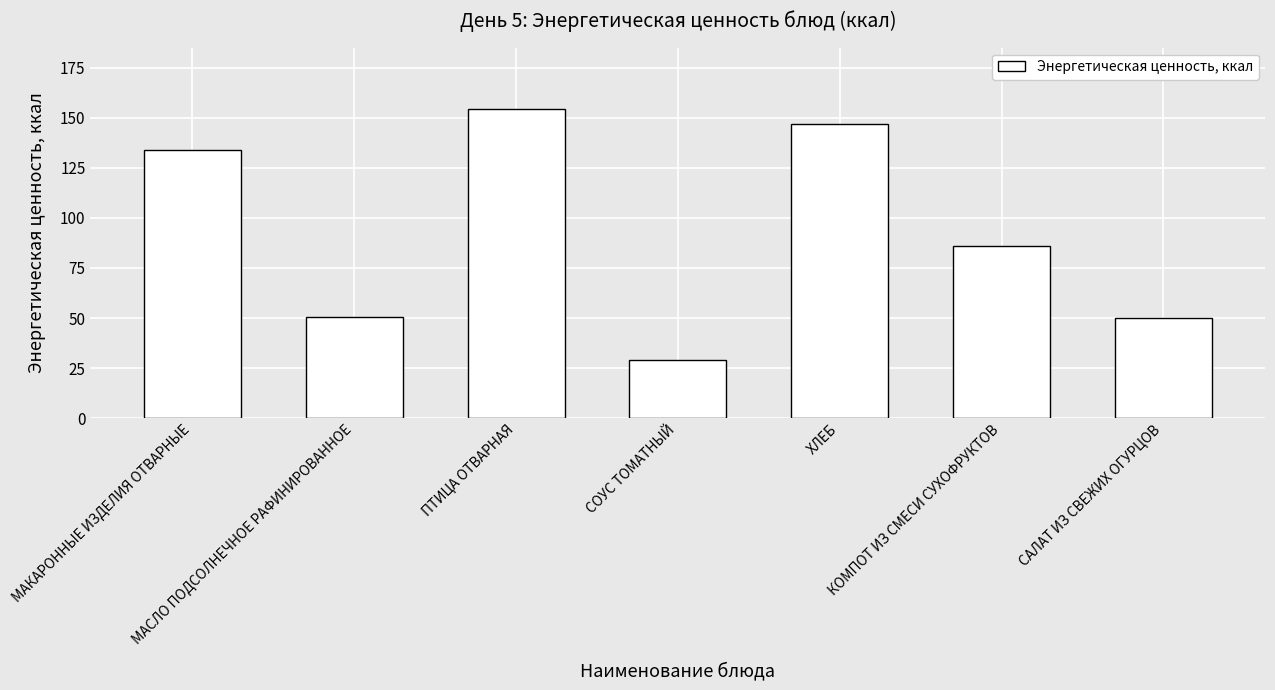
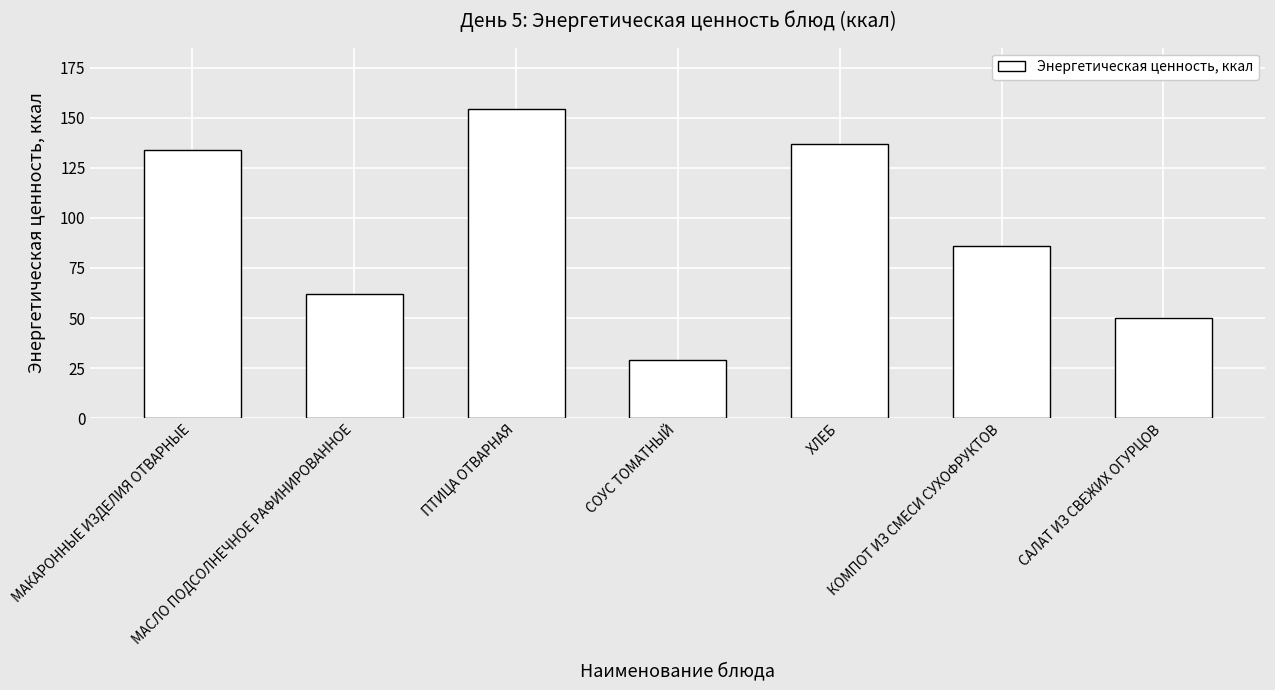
  {
    "МАКАРОННЫЕ ИЗДЕЛИЯ ОТВАРНЫЕ": 134,
-   "МАСЛО ПОДСОЛНЕЧНОЕ РАФИНИРОВАННОЕ": 51,
+   "МАСЛО ПОДСОЛНЕЧНОЕ РАФИНИРОВАННОЕ": 62,
    "ПТИЦА ОТВАРНАЯ": 154,
    "СОУС ТОМАТНЫЙ": 29,
-   "ХЛЕБ": 147,
+   "ХЛЕБ": 137,
    "КОМПОТ ИЗ СМЕСИ СУХОФРУКТОВ": 86,
    "САЛАТ ИЗ СВЕЖИХ ОГУРЦОВ": 50
  }
